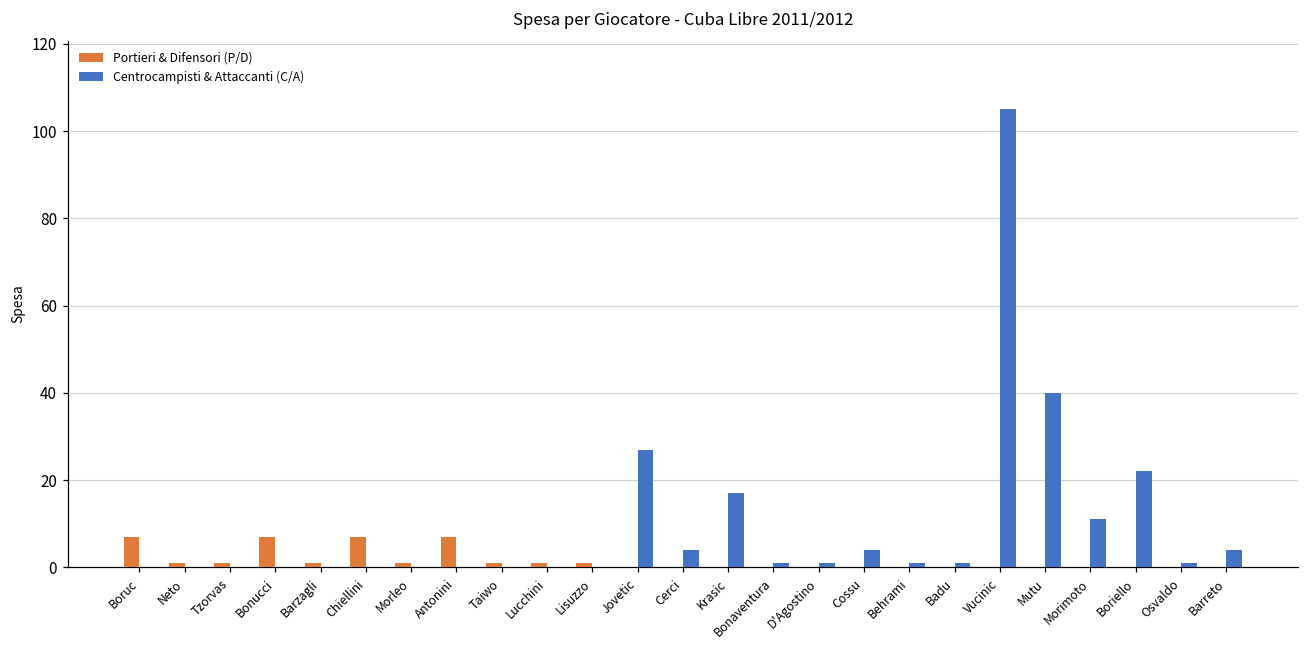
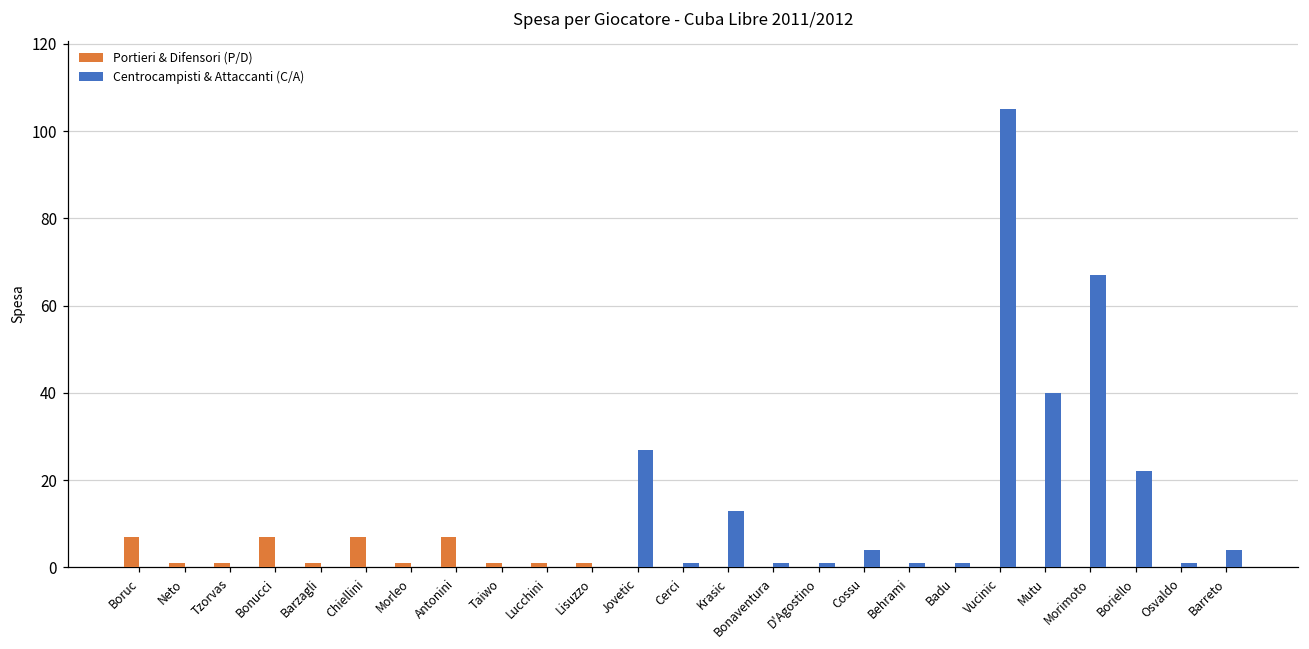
  {
    "Portieri & Difensori (P/D)": {
      "Boruc": 7,
      "Neto": 1,
      "Tzorvas": 1,
      "Bonucci": 7,
      "Barzagli": 1,
      "Chiellini": 7,
      "Morleo": 1,
      "Antonini": 7,
      "Taiwo": 1,
      "Lucchini": 1,
      "Lisuzzo": 1,
      "Jovetic": 0,
      "Cerci": 0,
      "Krasic": 0,
      "Bonaventura": 0,
      "D'Agostino": 0,
      "Cossu": 0,
      "Behrami": 0,
      "Badu": 0,
      "Vucinic": 0,
      "Mutu": 0,
      "Morimoto": 0,
      "Boriello": 0,
      "Osvaldo": 0,
      "Barreto": 0
    },
    "Centrocampisti & Attaccanti (C/A)": {
      "Boruc": 0,
      "Neto": 0,
      "Tzorvas": 0,
      "Bonucci": 0,
      "Barzagli": 0,
      "Chiellini": 0,
      "Morleo": 0,
      "Antonini": 0,
      "Taiwo": 0,
      "Lucchini": 0,
      "Lisuzzo": 0,
      "Jovetic": 27,
-     "Cerci": 4,
-     "Krasic": 17,
+     "Cerci": 1,
+     "Krasic": 13,
      "Bonaventura": 1,
      "D'Agostino": 1,
      "Cossu": 4,
      "Behrami": 1,
      "Badu": 1,
      "Vucinic": 105,
      "Mutu": 40,
-     "Morimoto": 11,
+     "Morimoto": 67,
      "Boriello": 22,
      "Osvaldo": 1,
      "Barreto": 4
    }
  }
